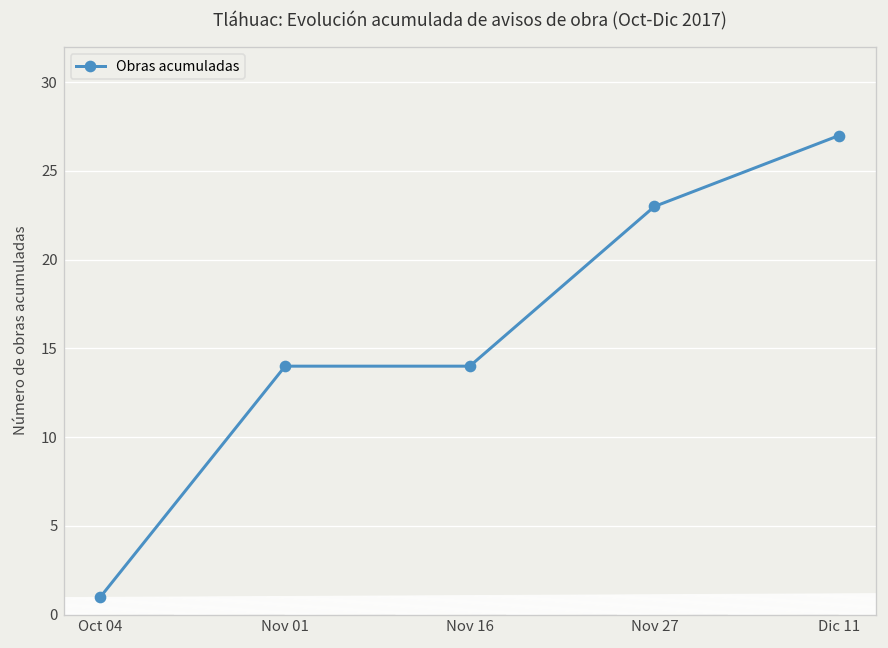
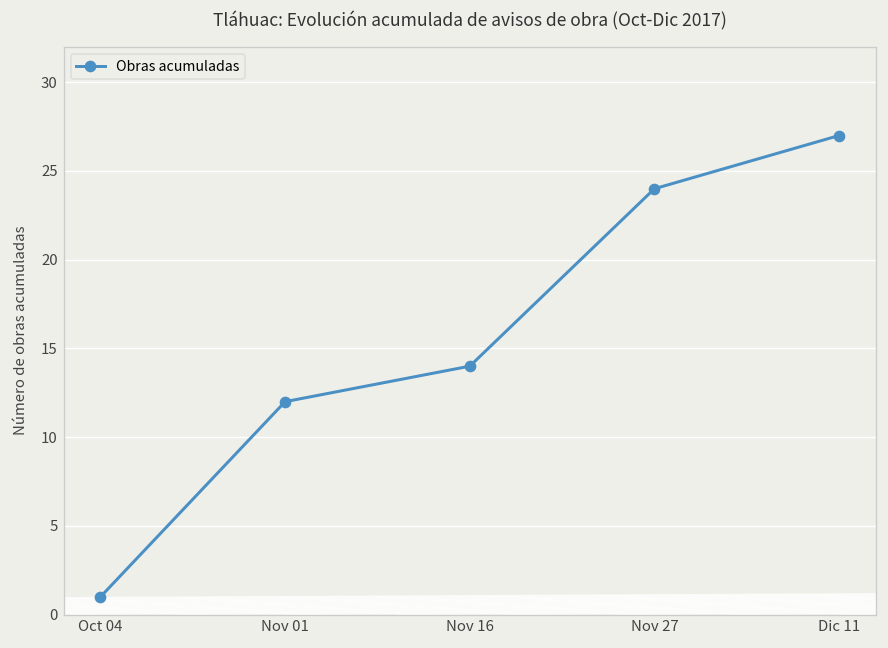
  {
    "Oct 04": 1,
-   "Nov 01": 14,
+   "Nov 01": 12,
    "Nov 16": 14,
-   "Nov 27": 23,
+   "Nov 27": 24,
    "Dic 11": 27
  }
